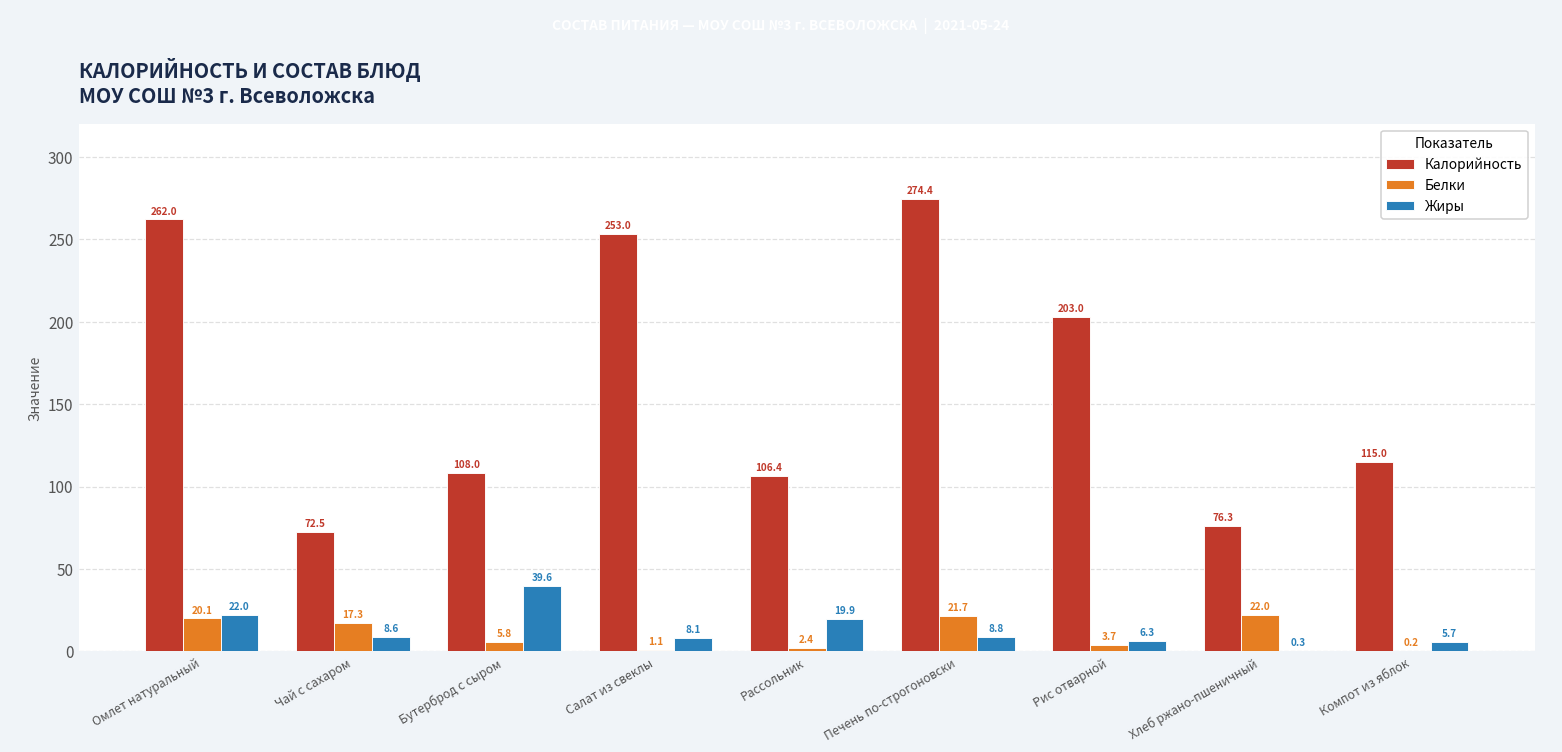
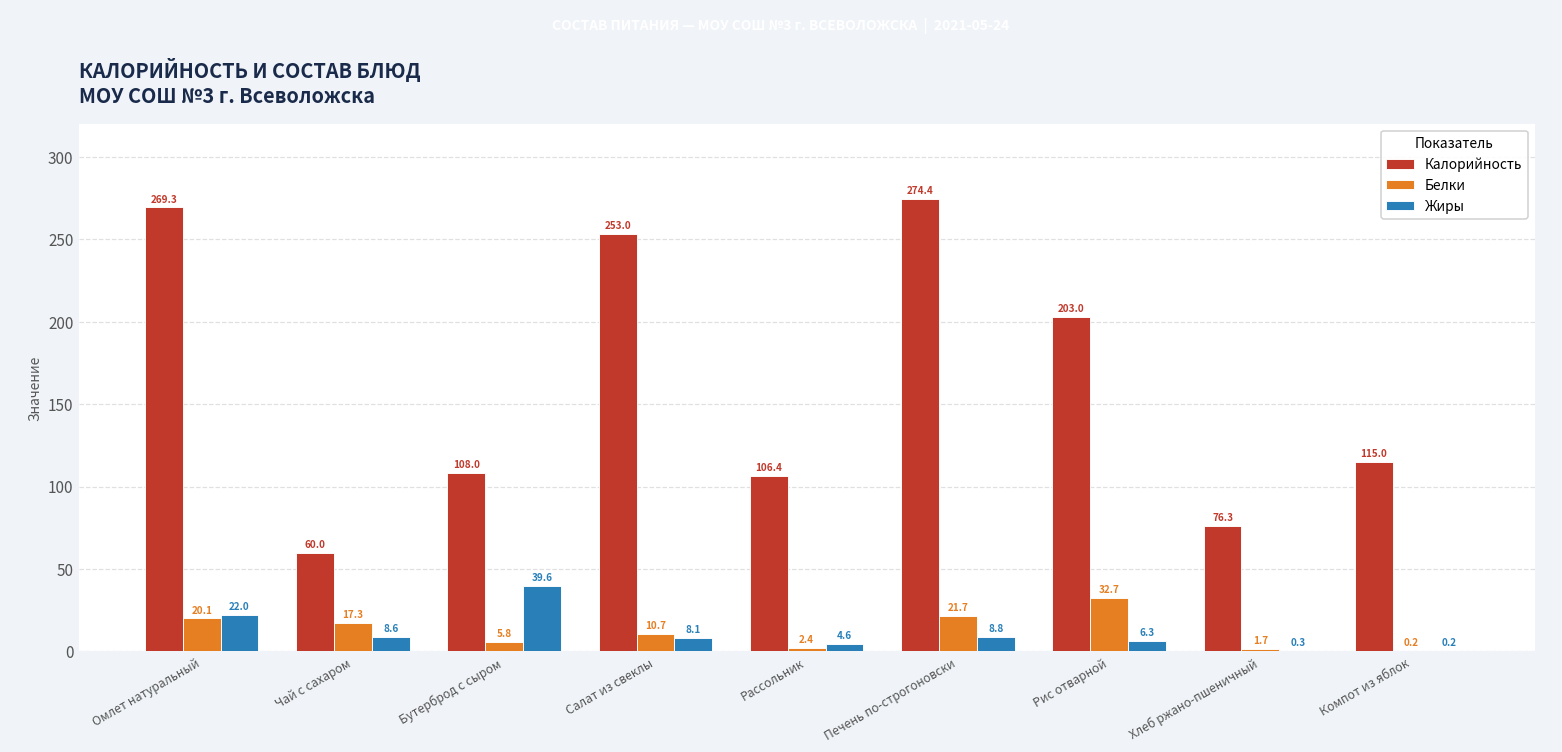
  {
    "Калорийность": {
-     "Омлет натуральный": 262.0,
-     "Чай с сахаром": 72.5,
+     "Омлет натуральный": 269.3,
+     "Чай с сахаром": 60.0,
      "Бутерброд с сыром": 108.0,
      "Салат из свеклы": 253.0,
      "Рассольник": 106.4,
      "Печень по-строгоновски": 274.4,
      "Рис отварной": 203.0,
      "Хлеб ржано-пшеничный": 76.3,
      "Компот из яблок": 115.0
    },
    "Белки": {
      "Омлет натуральный": 20.1,
      "Чай с сахаром": 17.3,
      "Бутерброд с сыром": 5.8,
-     "Салат из свеклы": 1.1,
+     "Салат из свеклы": 10.7,
      "Рассольник": 2.4,
      "Печень по-строгоновски": 21.7,
-     "Рис отварной": 3.7,
-     "Хлеб ржано-пшеничный": 22.0,
+     "Рис отварной": 32.7,
+     "Хлеб ржано-пшеничный": 1.7,
      "Компот из яблок": 0.2
    },
    "Жиры": {
      "Омлет натуральный": 22.0,
      "Чай с сахаром": 8.6,
      "Бутерброд с сыром": 39.6,
      "Салат из свеклы": 8.1,
-     "Рассольник": 19.9,
+     "Рассольник": 4.6,
      "Печень по-строгоновски": 8.8,
      "Рис отварной": 6.3,
      "Хлеб ржано-пшеничный": 0.3,
-     "Компот из яблок": 5.7
+     "Компот из яблок": 0.2
    }
  }
